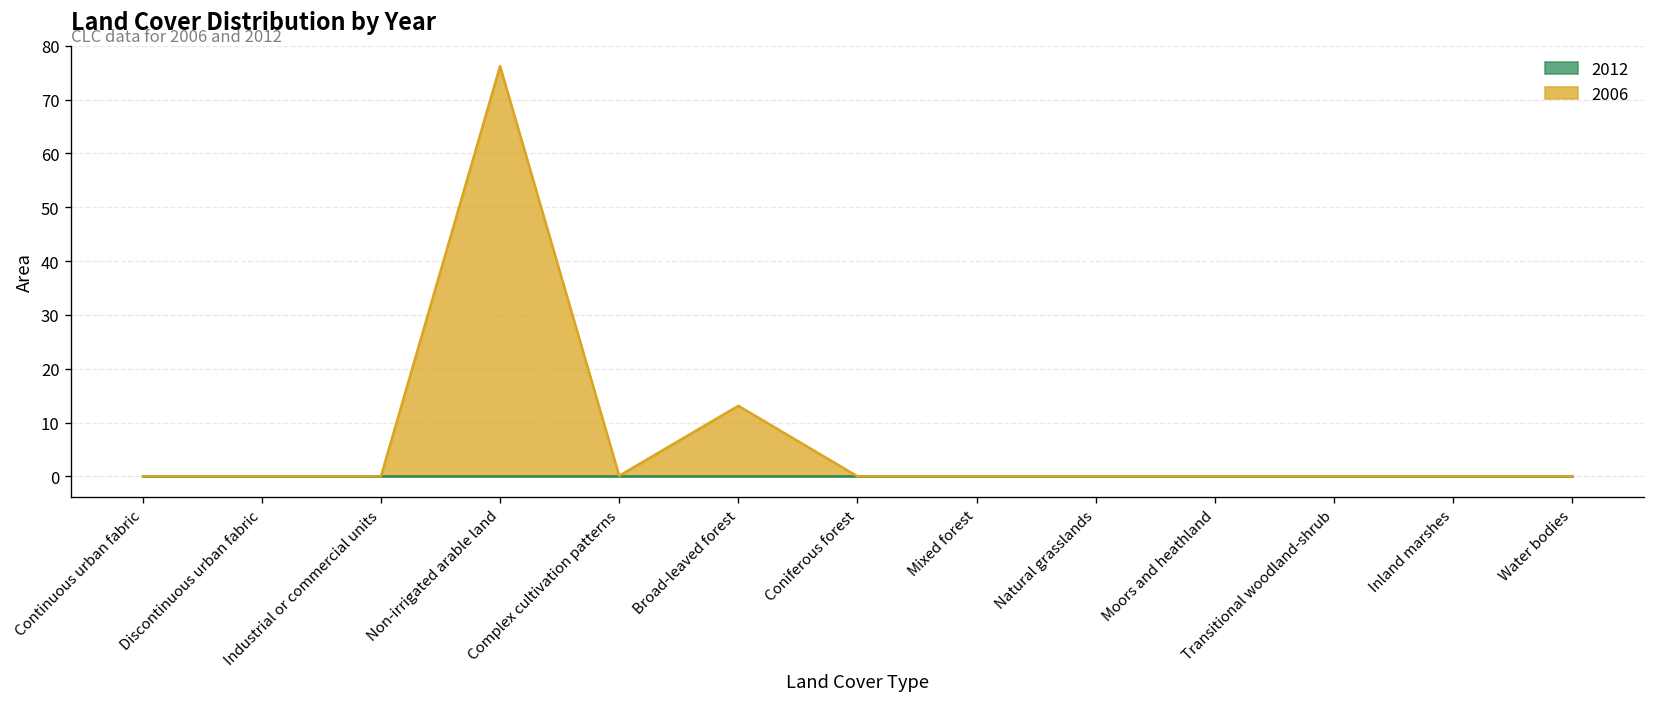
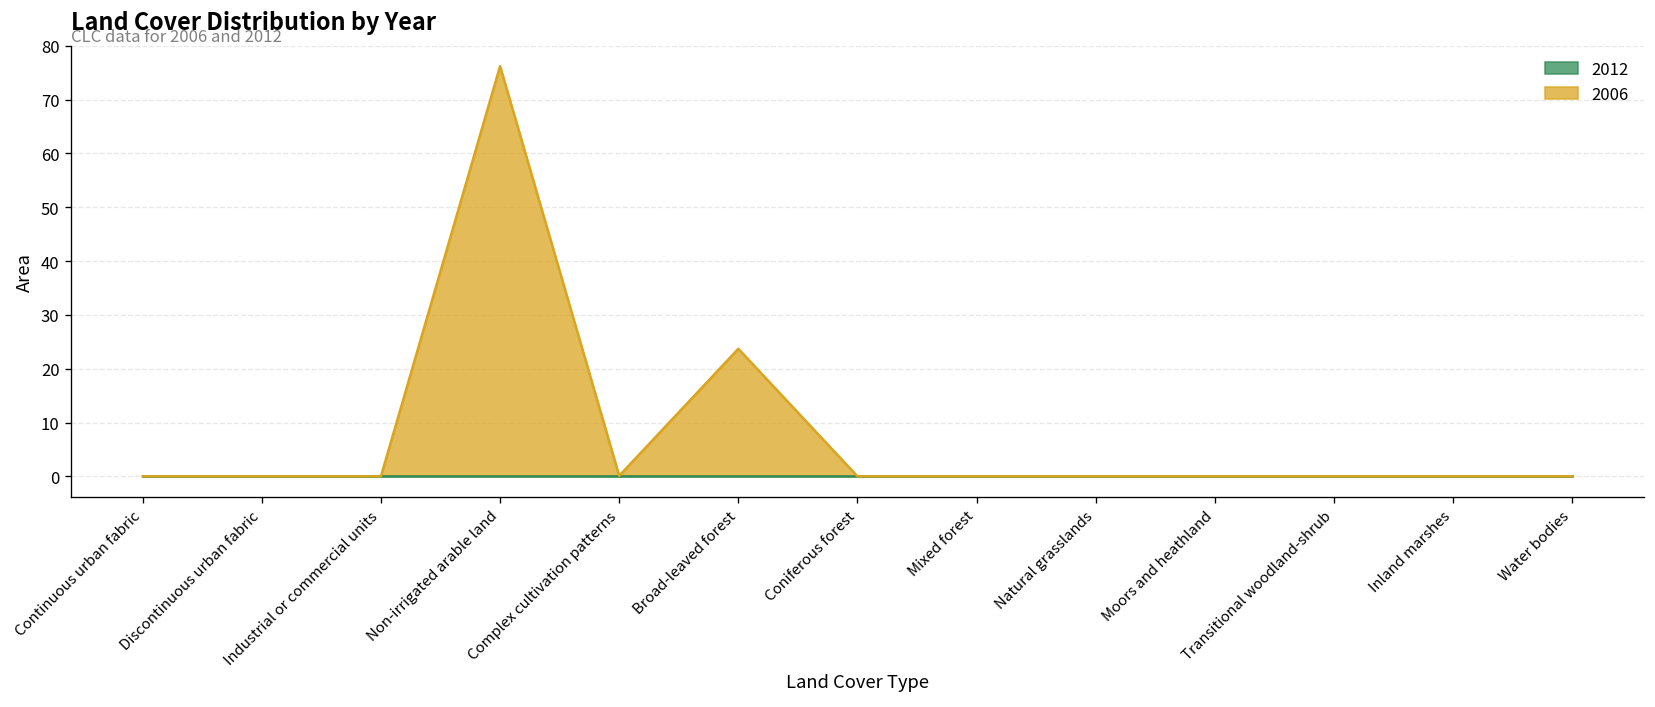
  {
    "2012": {
      "Non-irrigated arable land": 0,
      "Broad-leaved forest": 0
    },
    "2006": {
      "Non-irrigated arable land": 76,
-     "Broad-leaved forest": 13
+     "Broad-leaved forest": 24
    }
  }
